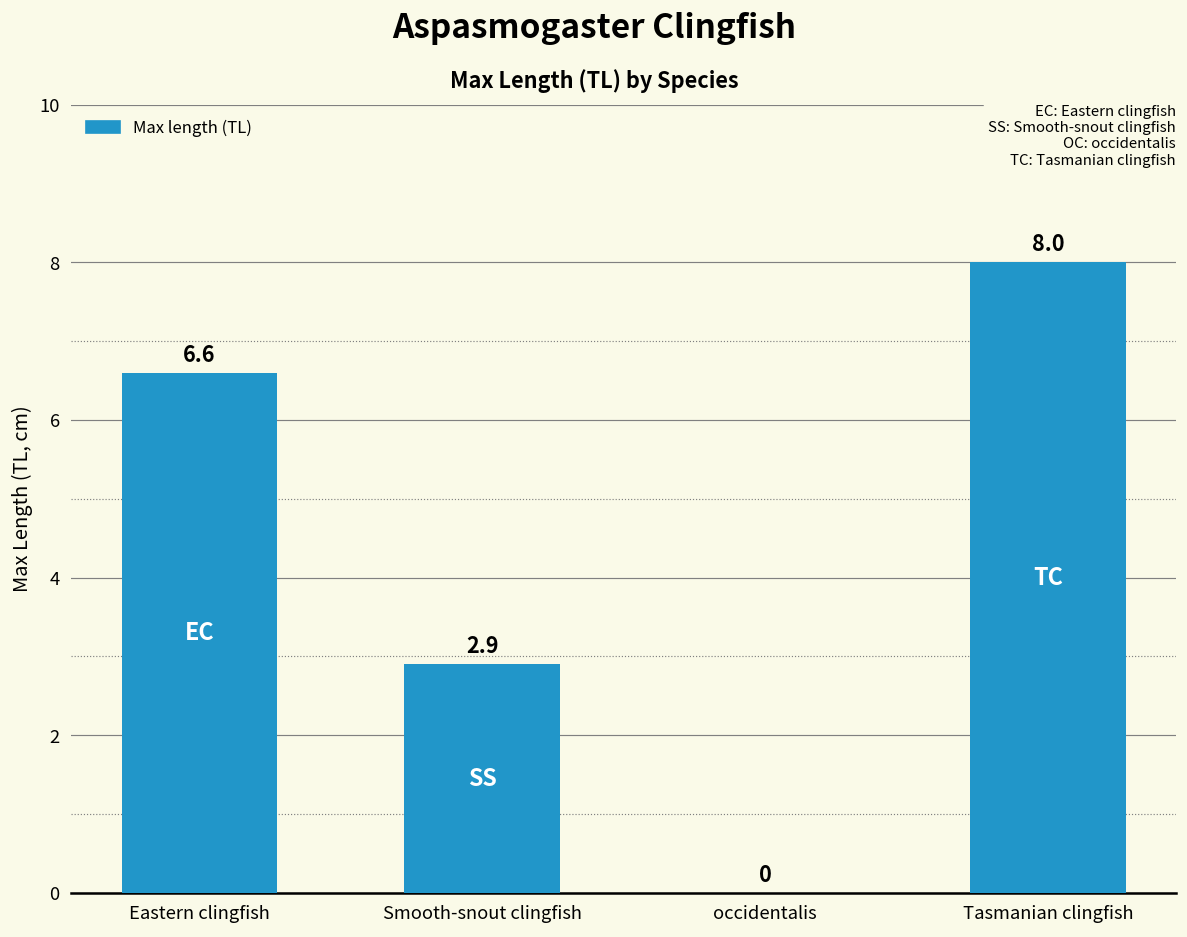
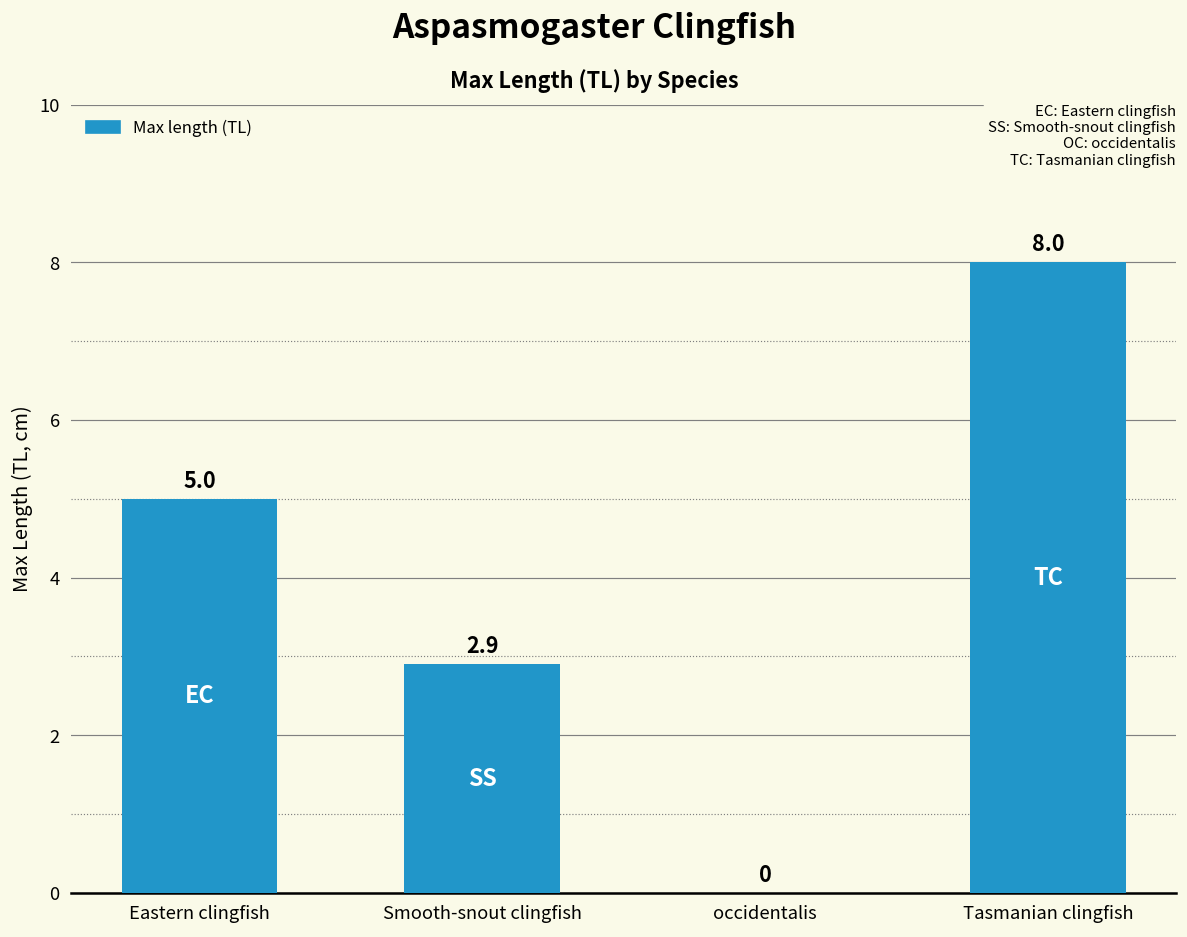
  {
-   "Eastern clingfish": 6.6,
+   "Eastern clingfish": 5.0,
    "Smooth-snout clingfish": 2.9,
    "occidentalis": 0,
    "Tasmanian clingfish": 8.0
  }
